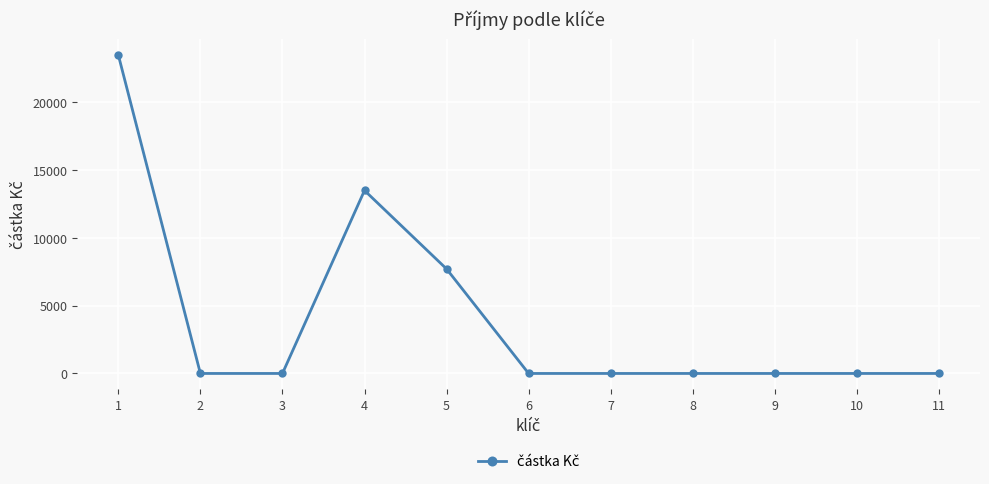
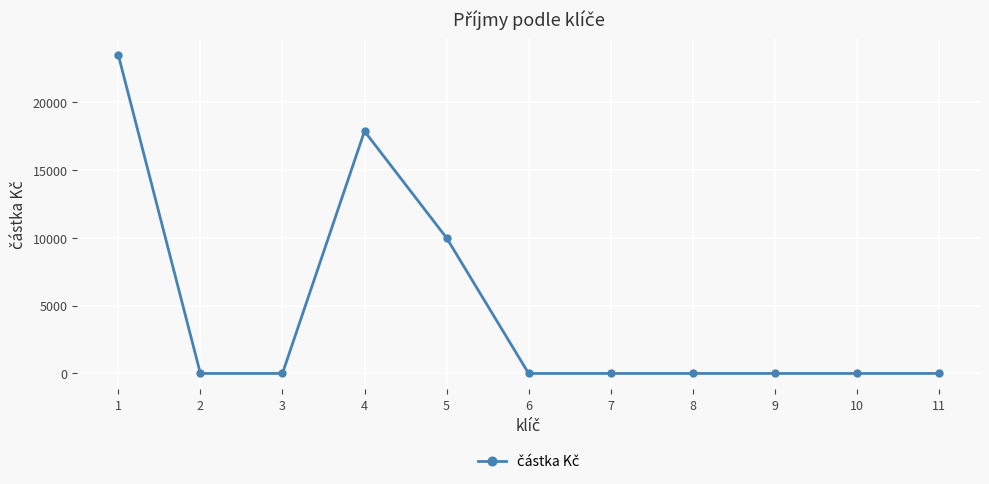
  {
    "1": 23500,
    "2": 0,
    "3": 0,
-   "4": 13500,
-   "5": 7700,
+   "4": 17900,
+   "5": 10000,
    "6": 0,
    "7": 0,
    "8": 0,
    "9": 0,
    "10": 0,
    "11": 0
  }
